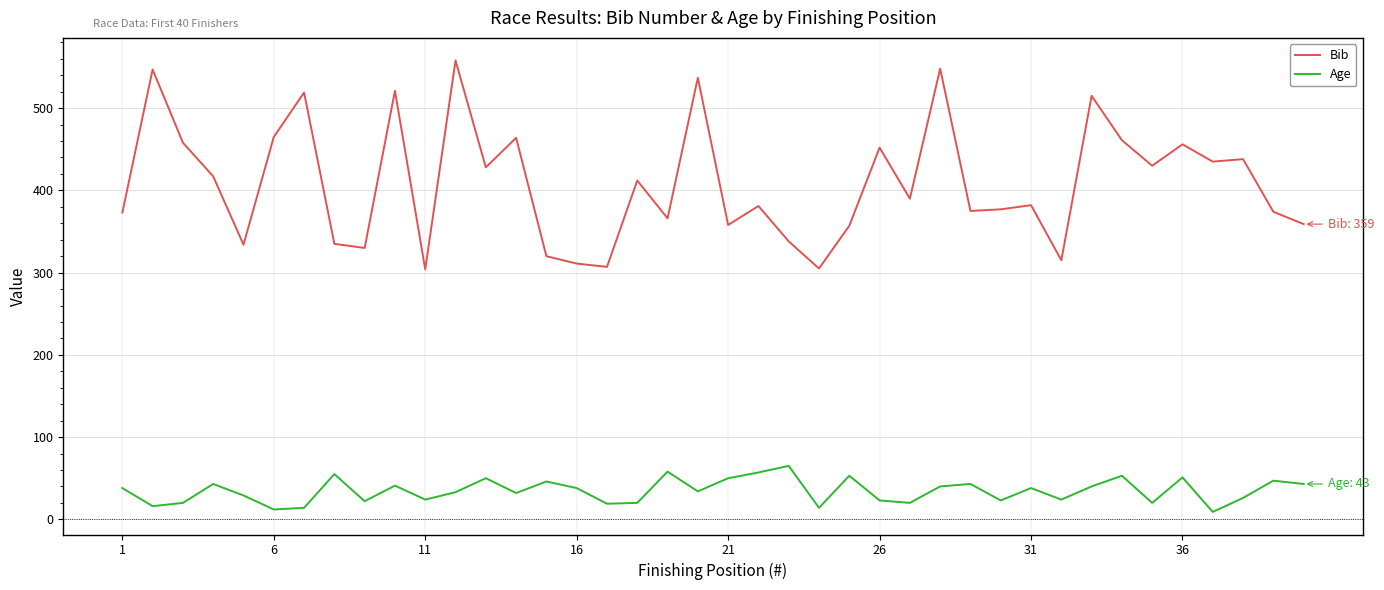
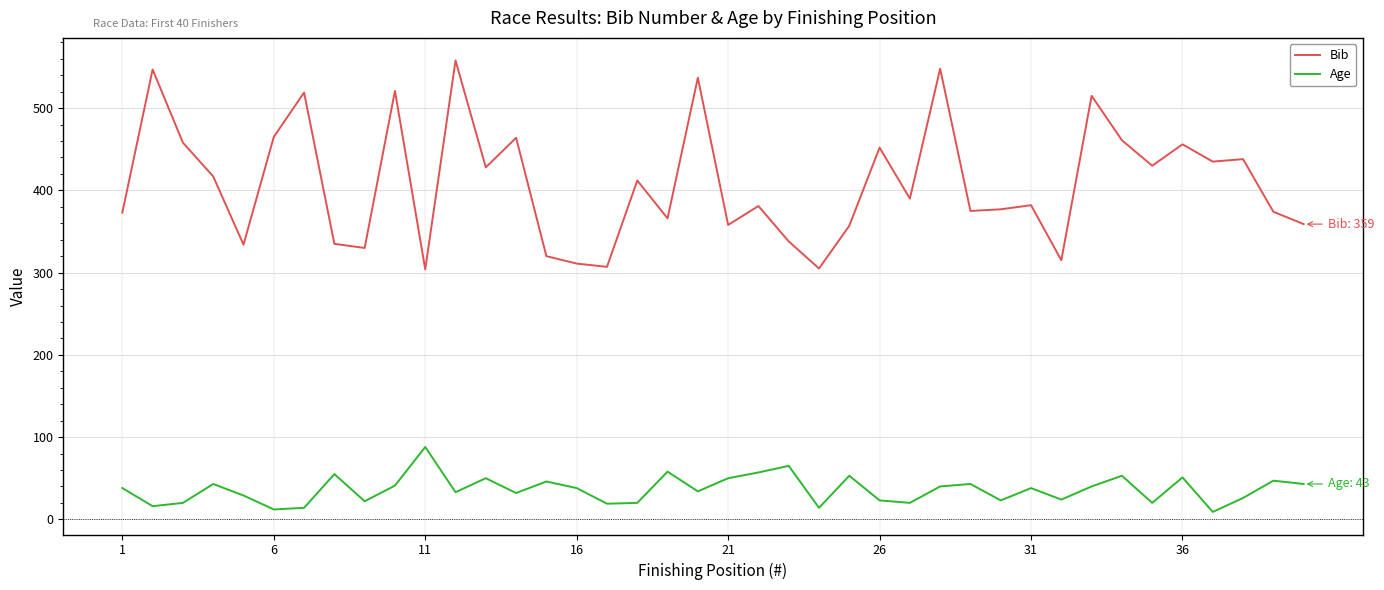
  {
    "Bib": {
      "1": 370,
      "6": 470,
      "11": 300,
      "16": 310,
      "21": 360,
      "26": 450,
      "31": 380,
      "36": 460
    },
    "Age": {
      "1": 40,
      "6": 10,
-     "11": 20,
+     "11": 90,
      "16": 40,
      "21": 50,
      "26": 20,
      "31": 40,
      "36": 50
    }
  }
